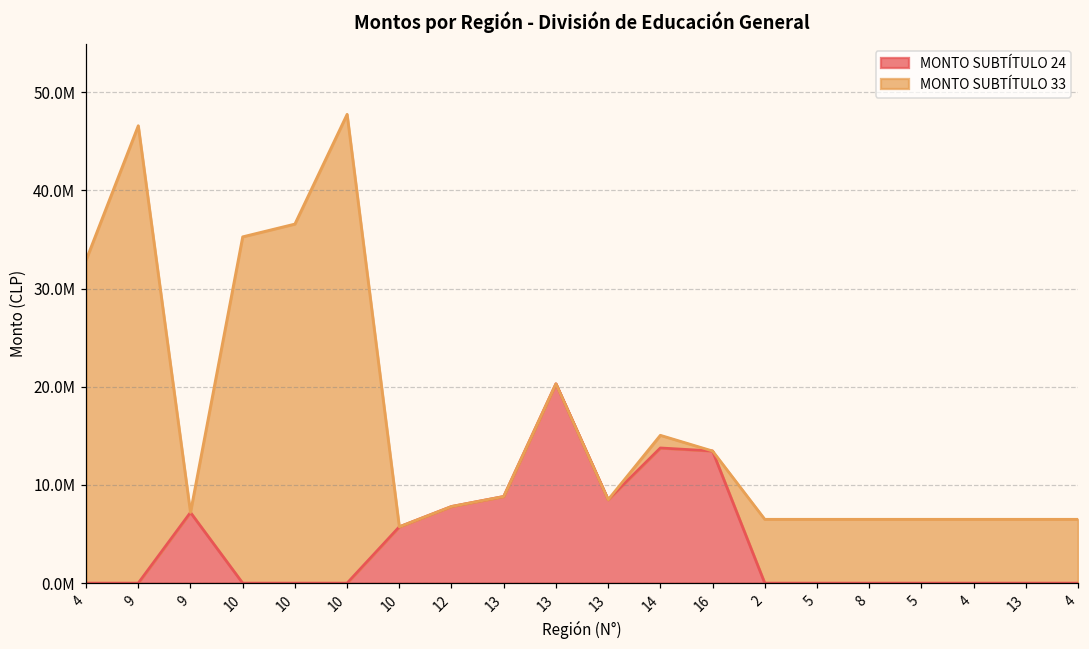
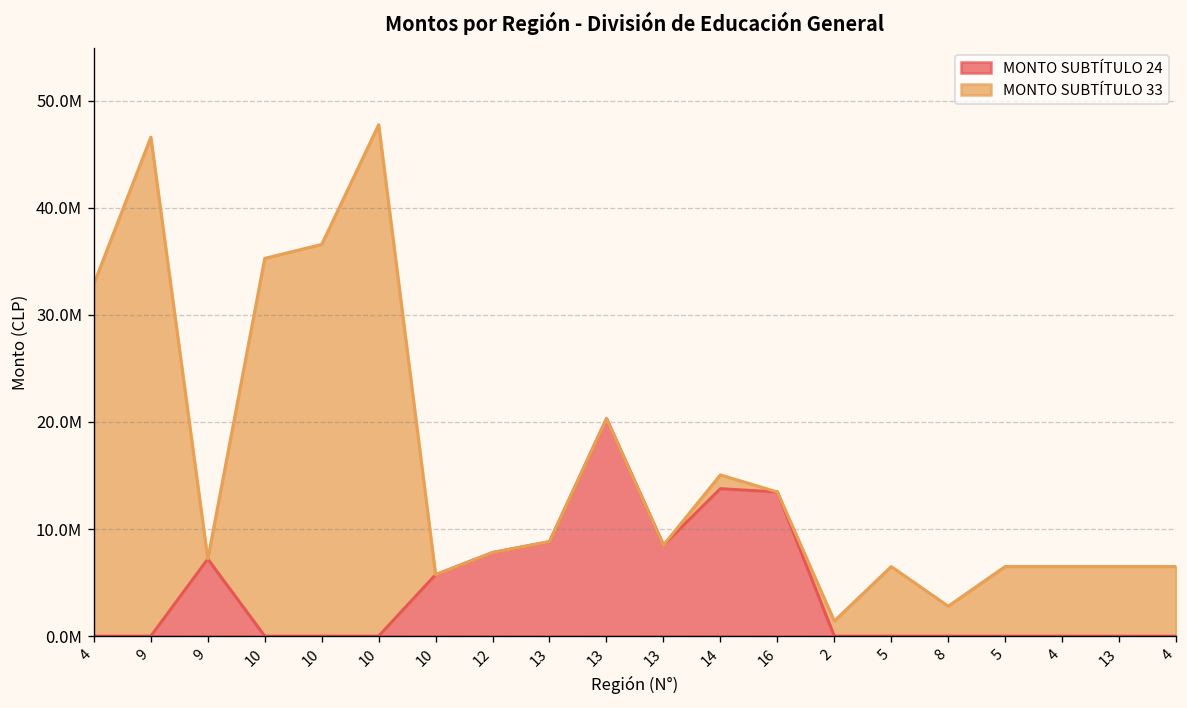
  {
    "MONTO SUBTÍTULO 24": {
      "14": 14000000,
      "2": 0,
      "8": 0
    },
    "MONTO SUBTÍTULO 33": {
      "14": 1000000,
-     "2": 7000000,
-     "8": 7000000
+     "2": 1000000,
+     "8": 3000000
    }
  }
